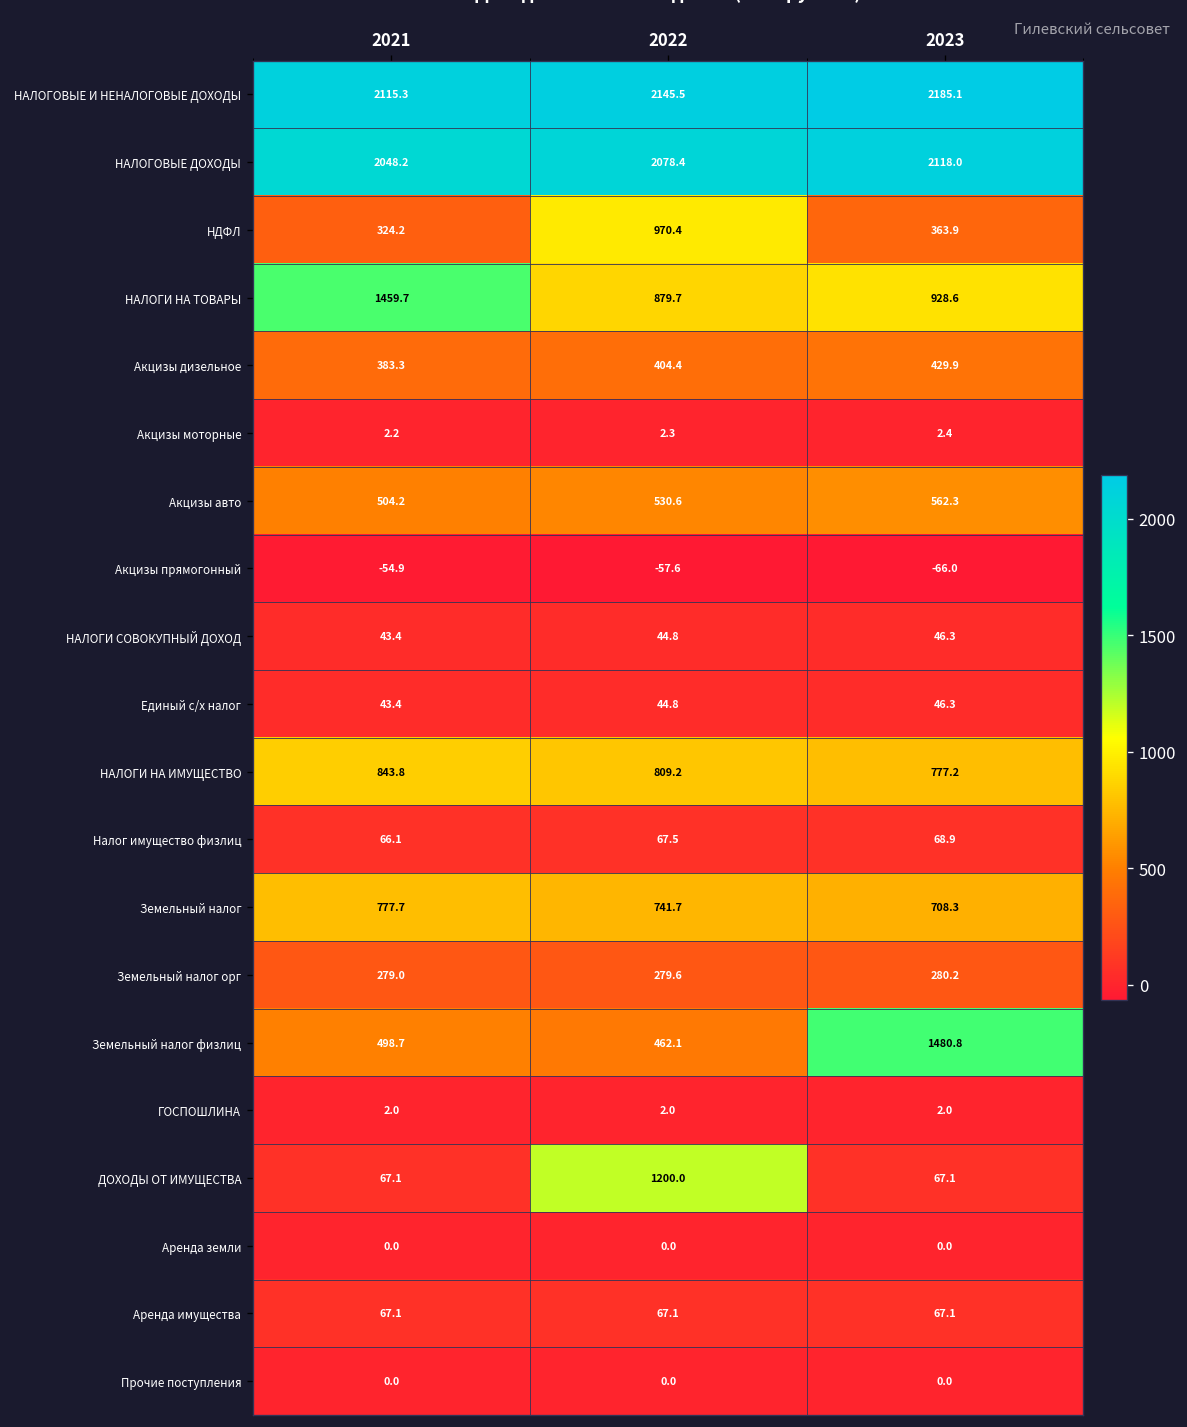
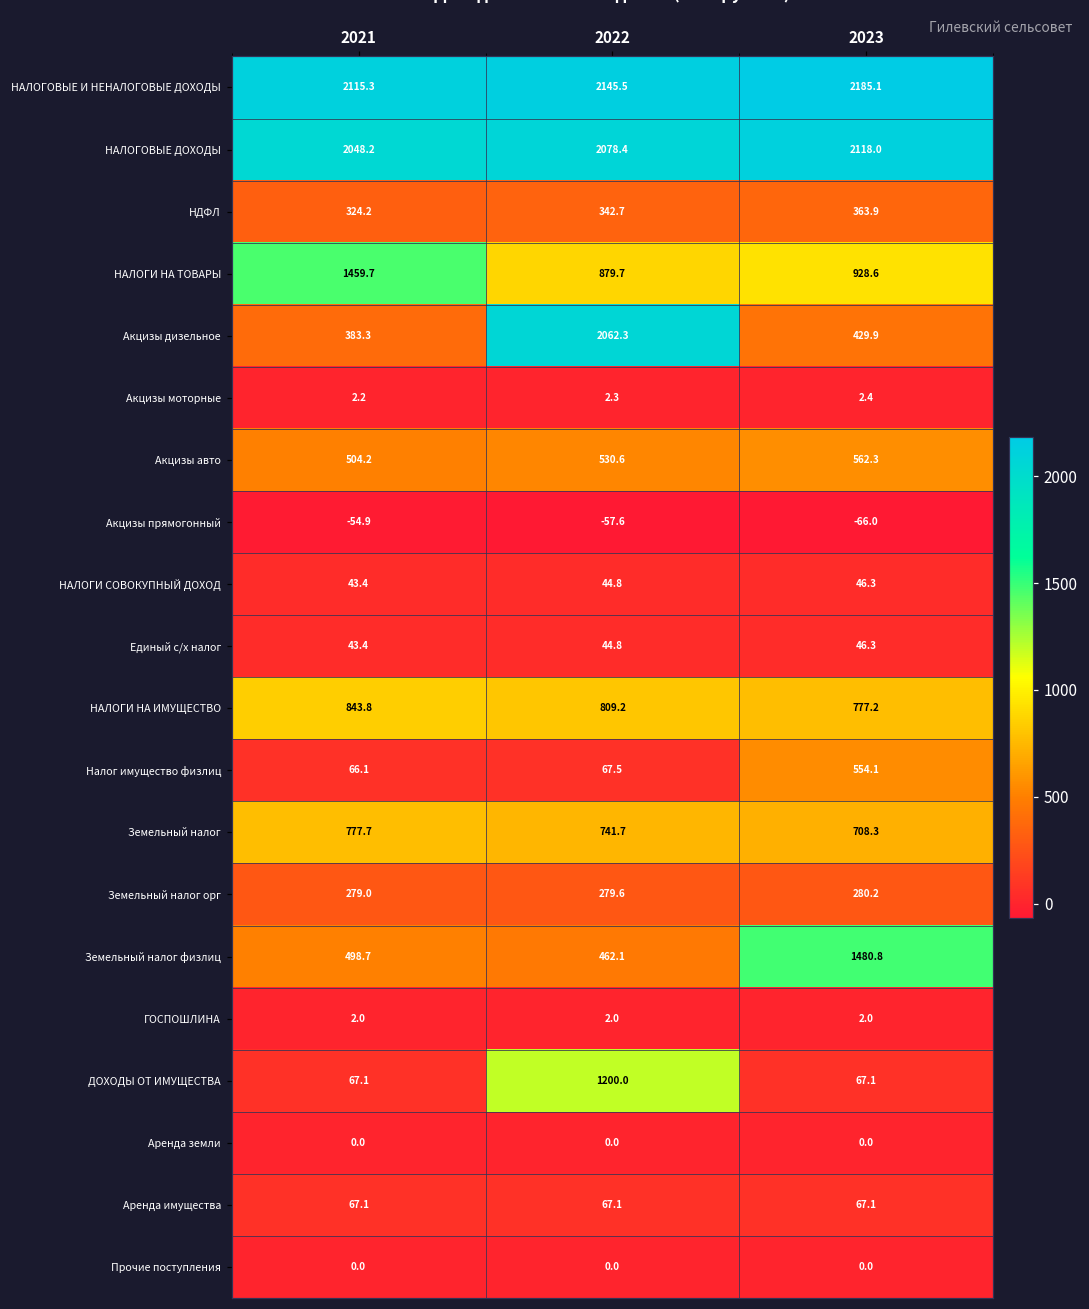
  {
    "НАЛОГОВЫЕ И НЕНАЛОГОВЫЕ ДОХОДЫ": {
      "2021": 2115.3,
      "2022": 2145.5,
      "2023": 2185.1
    },
    "НАЛОГОВЫЕ ДОХОДЫ": {
      "2021": 2048.2,
      "2022": 2078.4,
      "2023": 2118.0
    },
    "НДФЛ": {
      "2021": 324.2,
-     "2022": 970.4,
+     "2022": 342.7,
      "2023": 363.9
    },
    "НАЛОГИ НА ТОВАРЫ": {
      "2021": 1459.7,
      "2022": 879.7,
      "2023": 928.6
    },
    "Акцизы дизельное": {
      "2021": 383.3,
-     "2022": 404.4,
+     "2022": 2062.3,
      "2023": 429.9
    },
    "Акцизы моторные": {
      "2021": 2.2,
      "2022": 2.3,
      "2023": 2.4
    },
    "Акцизы авто": {
      "2021": 504.2,
      "2022": 530.6,
      "2023": 562.3
    },
    "Акцизы прямогонный": {
      "2021": -54.9,
      "2022": -57.6,
      "2023": -66.0
    },
    "НАЛОГИ СОВОКУПНЫЙ ДОХОД": {
      "2021": 43.4,
      "2022": 44.8,
      "2023": 46.3
    },
    "Единый с/х налог": {
      "2021": 43.4,
      "2022": 44.8,
      "2023": 46.3
    },
    "НАЛОГИ НА ИМУЩЕСТВО": {
      "2021": 843.8,
      "2022": 809.2,
      "2023": 777.2
    },
    "Налог имущество физлиц": {
      "2021": 66.1,
      "2022": 67.5,
-     "2023": 68.9
+     "2023": 554.1
    },
    "Земельный налог": {
      "2021": 777.7,
      "2022": 741.7,
      "2023": 708.3
    },
    "Земельный налог орг": {
      "2021": 279.0,
      "2022": 279.6,
      "2023": 280.2
    },
    "Земельный налог физлиц": {
      "2021": 498.7,
      "2022": 462.1,
      "2023": 1480.8
    },
    "ГОСПОШЛИНА": {
      "2021": 2.0,
      "2022": 2.0,
      "2023": 2.0
    },
    "ДОХОДЫ ОТ ИМУЩЕСТВА": {
      "2021": 67.1,
      "2022": 1200.0,
      "2023": 67.1
    },
    "Аренда земли": {
      "2021": 0.0,
      "2022": 0.0,
      "2023": 0.0
    },
    "Аренда имущества": {
      "2021": 67.1,
      "2022": 67.1,
      "2023": 67.1
    },
    "Прочие поступления": {
      "2021": 0.0,
      "2022": 0.0,
      "2023": 0.0
    }
  }
